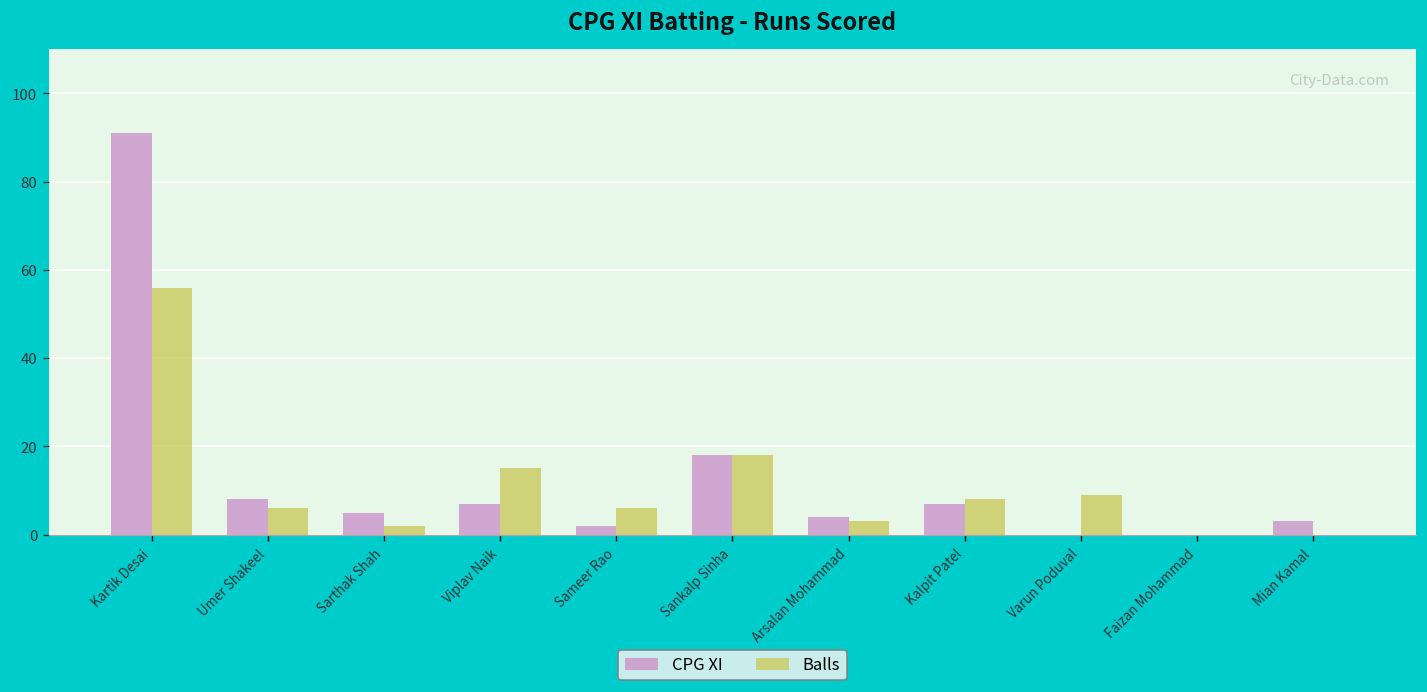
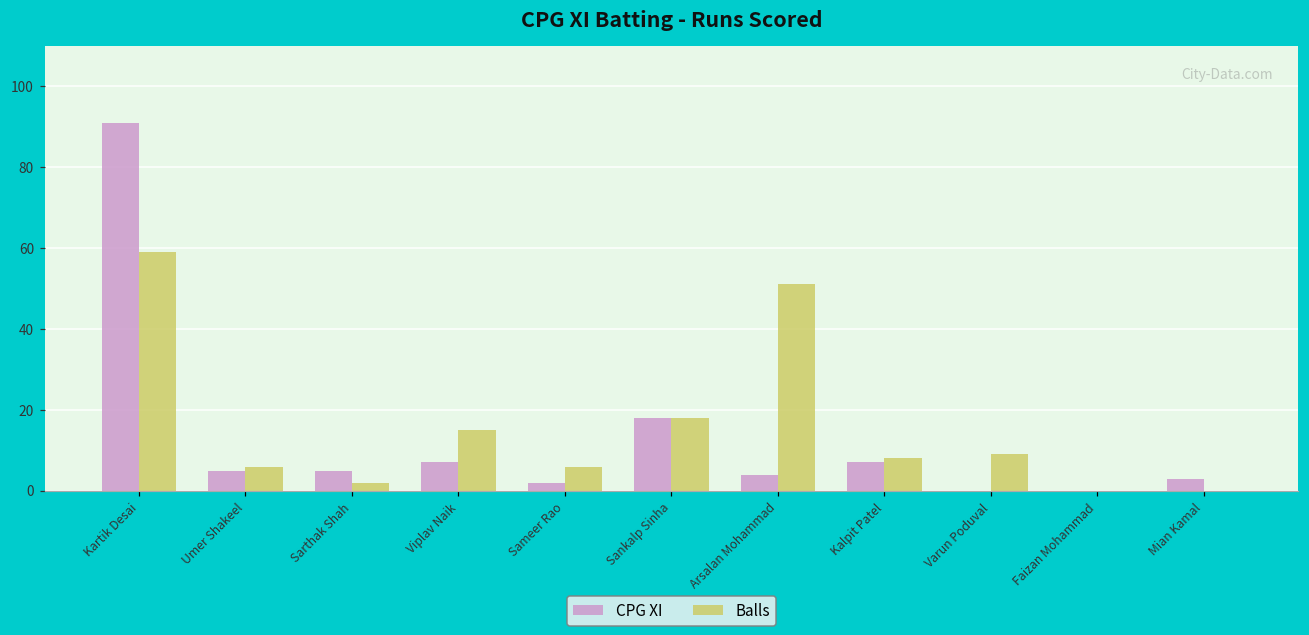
  {
    "CPG XI": {
      "Kartik Desai": 91,
-     "Umer Shakeel": 8,
+     "Umer Shakeel": 5,
      "Sarthak Shah": 5,
      "Viplav Naik": 7,
      "Sameer Rao": 2,
      "Sankalp Sinha": 18,
      "Arsalan Mohammad": 4,
      "Kalpit Patel": 7,
      "Varun Poduval": 0,
      "Faizan Mohammad": 0,
      "Mian Kamal": 3
    },
    "Balls": {
-     "Kartik Desai": 56,
+     "Kartik Desai": 59,
      "Umer Shakeel": 6,
      "Sarthak Shah": 2,
      "Viplav Naik": 15,
      "Sameer Rao": 6,
      "Sankalp Sinha": 18,
-     "Arsalan Mohammad": 3,
+     "Arsalan Mohammad": 51,
      "Kalpit Patel": 8,
      "Varun Poduval": 9,
      "Faizan Mohammad": 0,
      "Mian Kamal": 0
    }
  }
